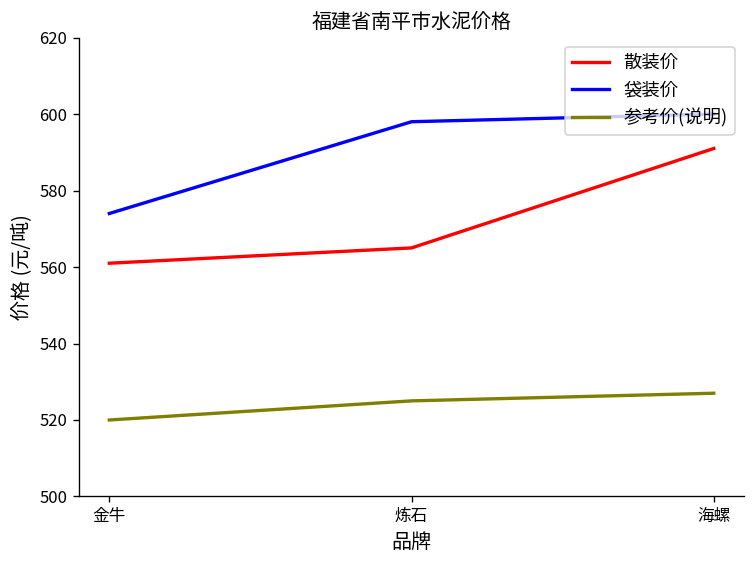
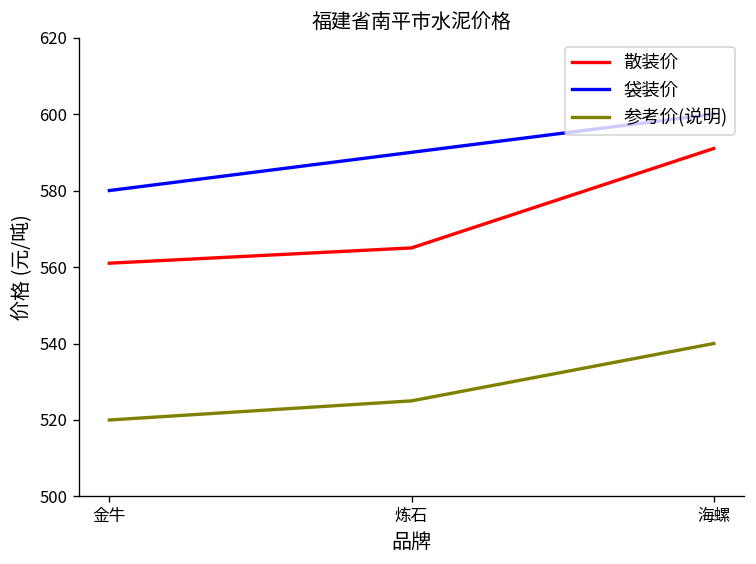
  {
    "散装价": {
      "金牛": 561,
      "炼石": 565,
      "海螺": 591
    },
    "袋装价": {
-     "金牛": 574,
-     "炼石": 598
+     "金牛": 580,
+     "炼石": 590
    },
    "参考价(说明)": {
      "金牛": 520,
      "炼石": 525,
-     "海螺": 527
+     "海螺": 540
    }
  }
